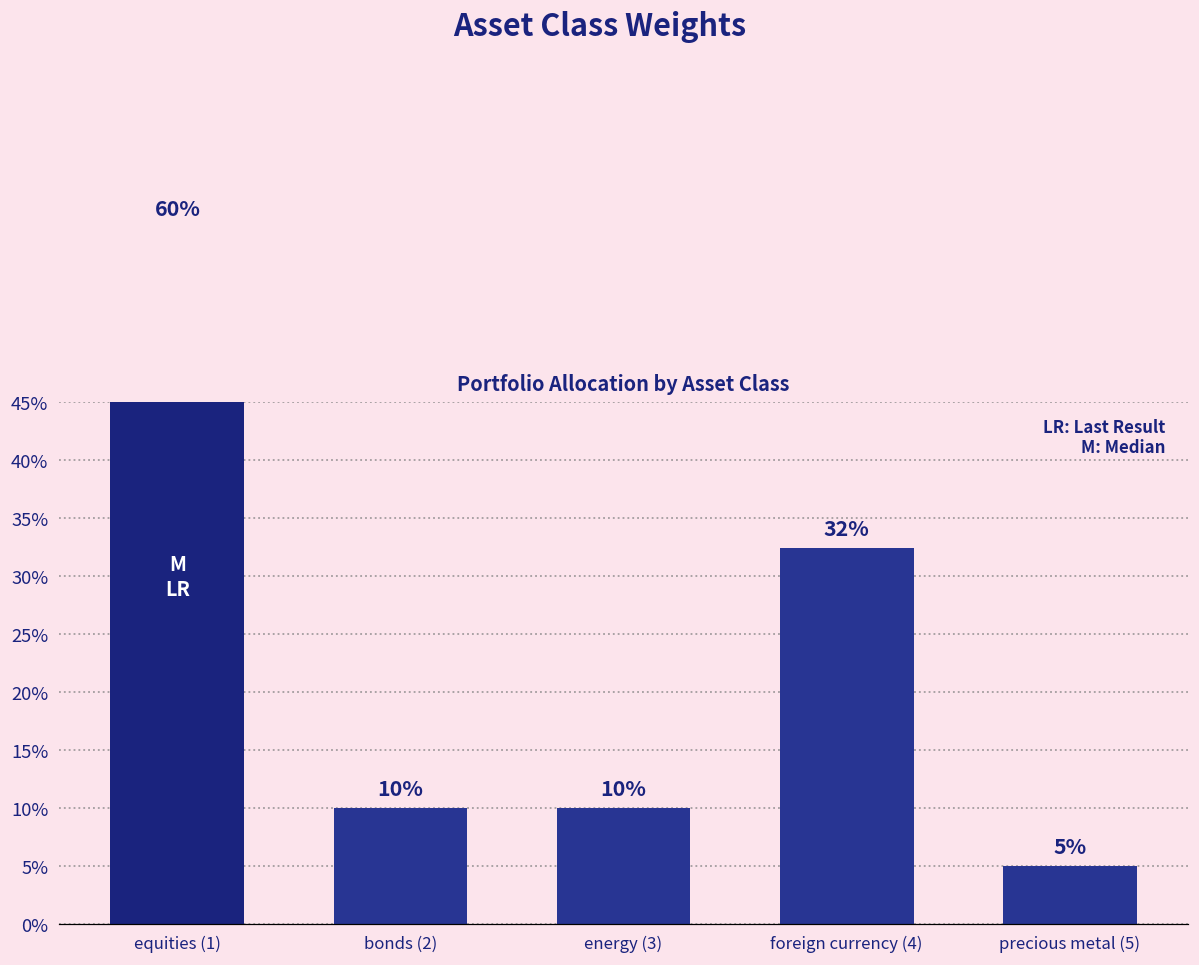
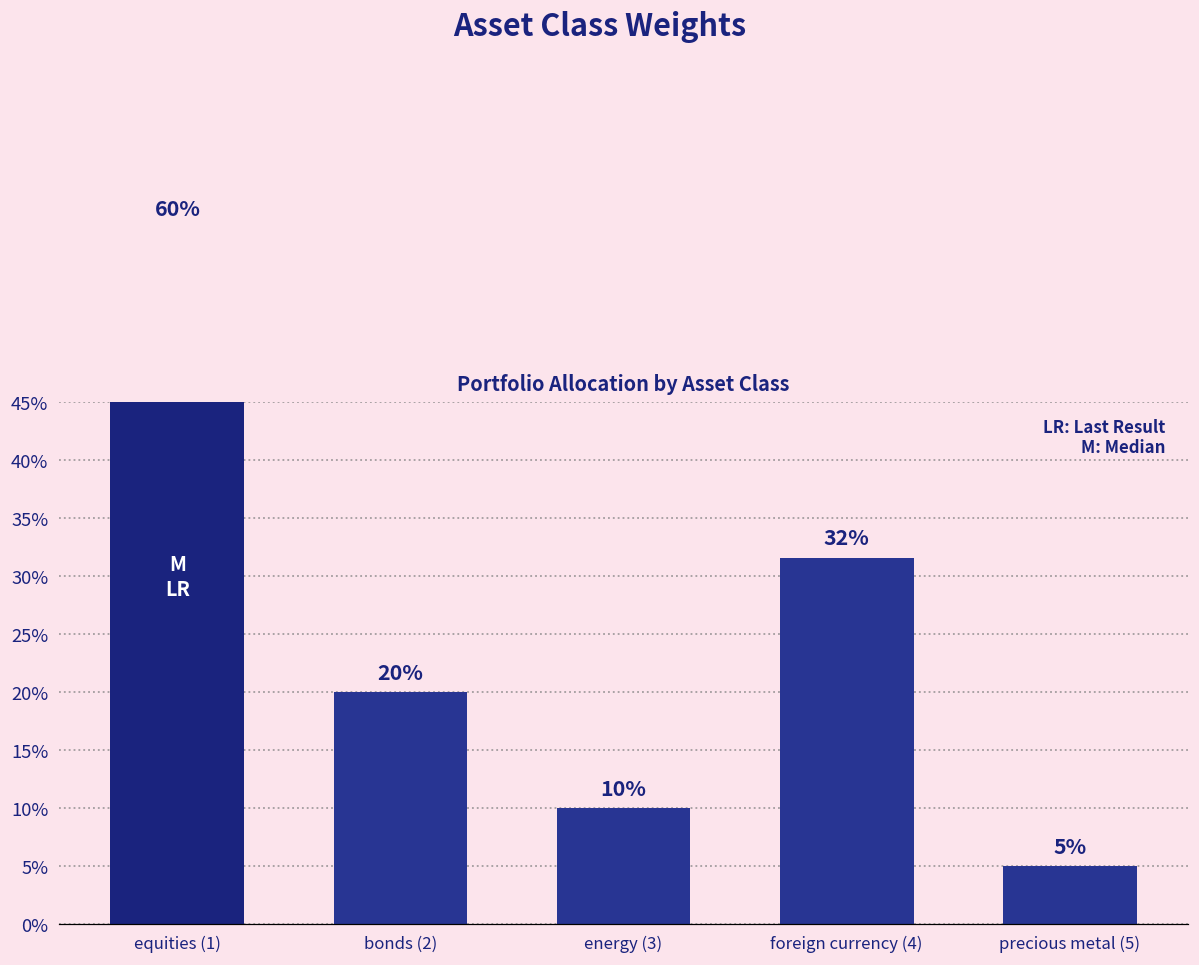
  {
-   "bonds (2)": "10%",
+   "bonds (2)": "20%",
    "energy (3)": "10%",
-   "foreign currency (4)": "32.4%",
+   "foreign currency (4)": "31.6%",
    "precious metal (5)": "5%"
  }
